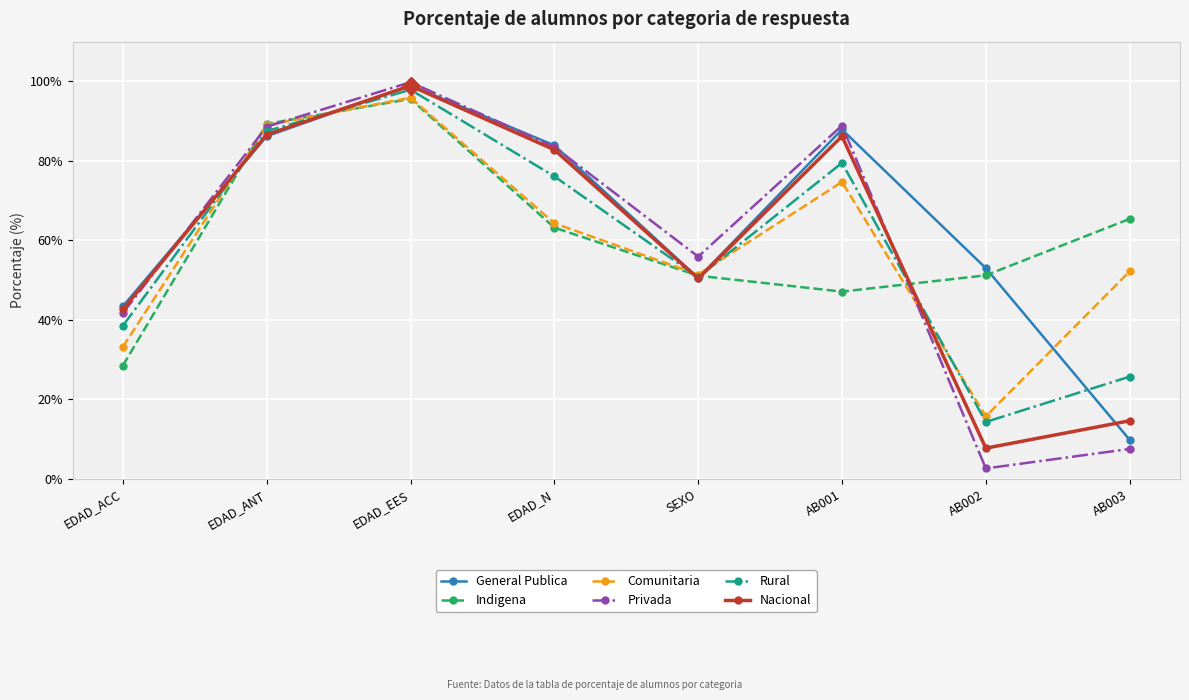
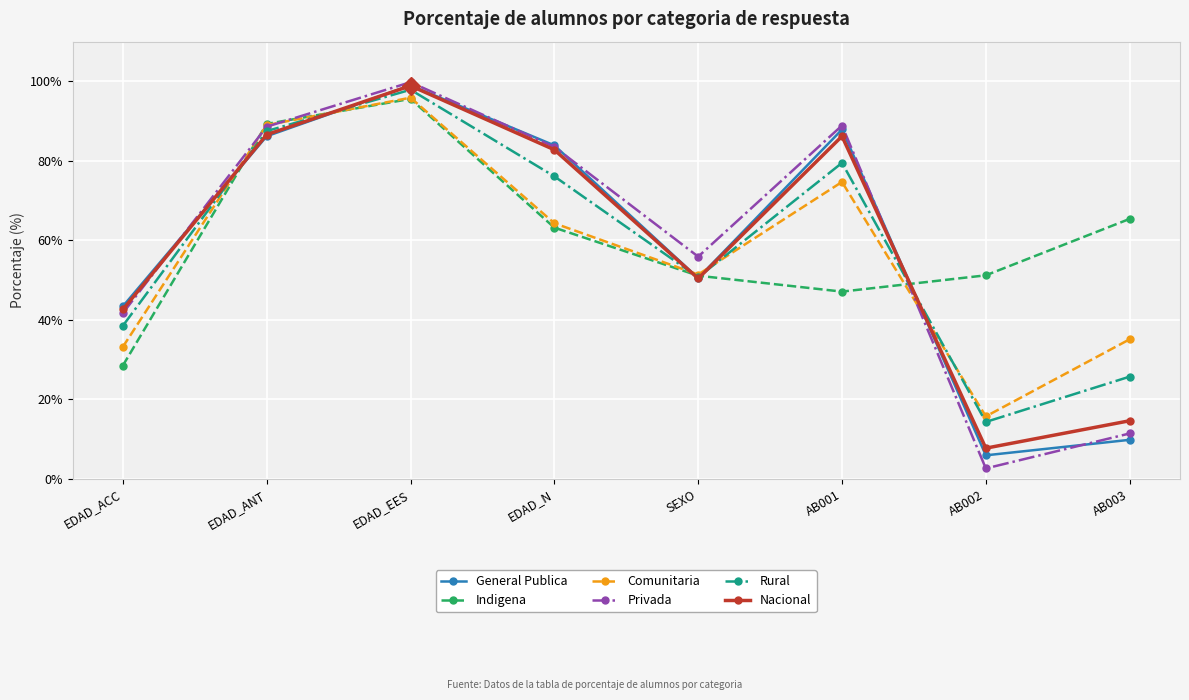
  {
    "General Publica": {
      "EDAD_ACC": "43%",
      "AB001": "88%",
-     "AB002": "53%",
+     "AB002": "6%",
      "AB003": "10%"
    },
    "Comunitaria": {
      "EDAD_ACC": "33%",
      "EDAD_N": "64%",
      "AB001": "75%",
      "AB002": "16%",
-     "AB003": "52%"
+     "AB003": "35%"
    },
    "Privada": {
      "EDAD_ACC": "42%",
      "EDAD_EES": "100%",
      "SEXO": "56%",
      "AB001": "89%",
      "AB002": "3%",
-     "AB003": "8%"
+     "AB003": "11%"
    }
  }
